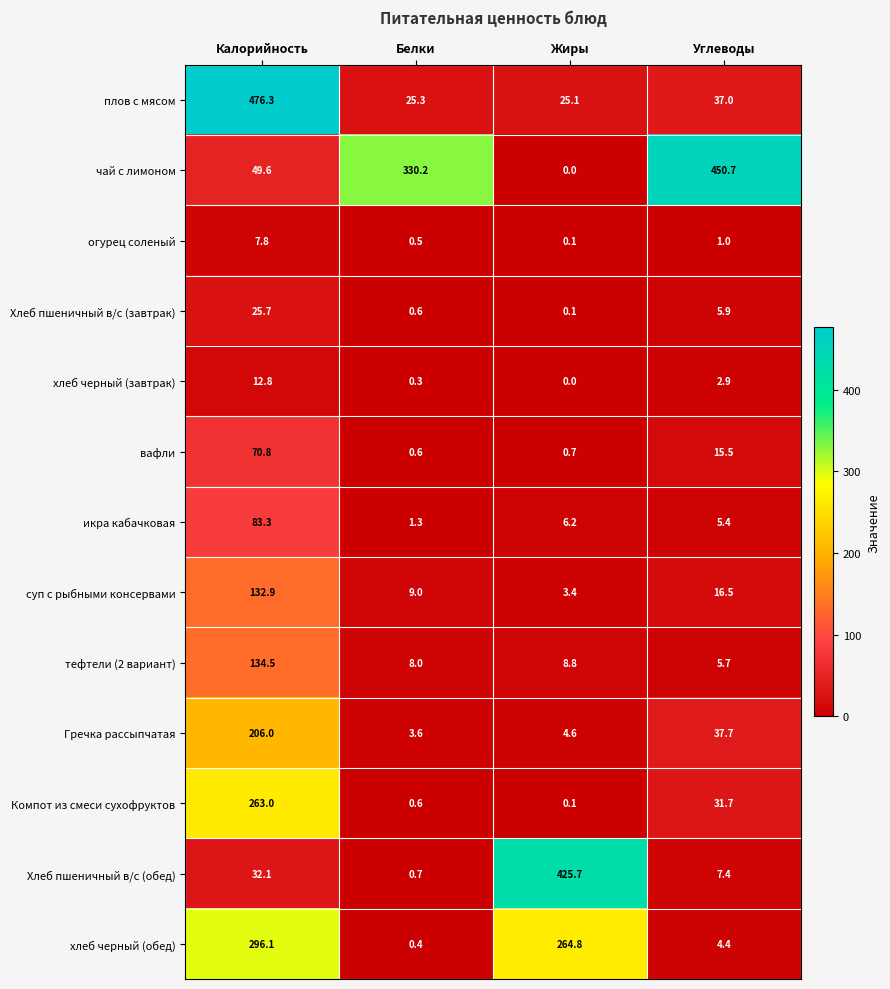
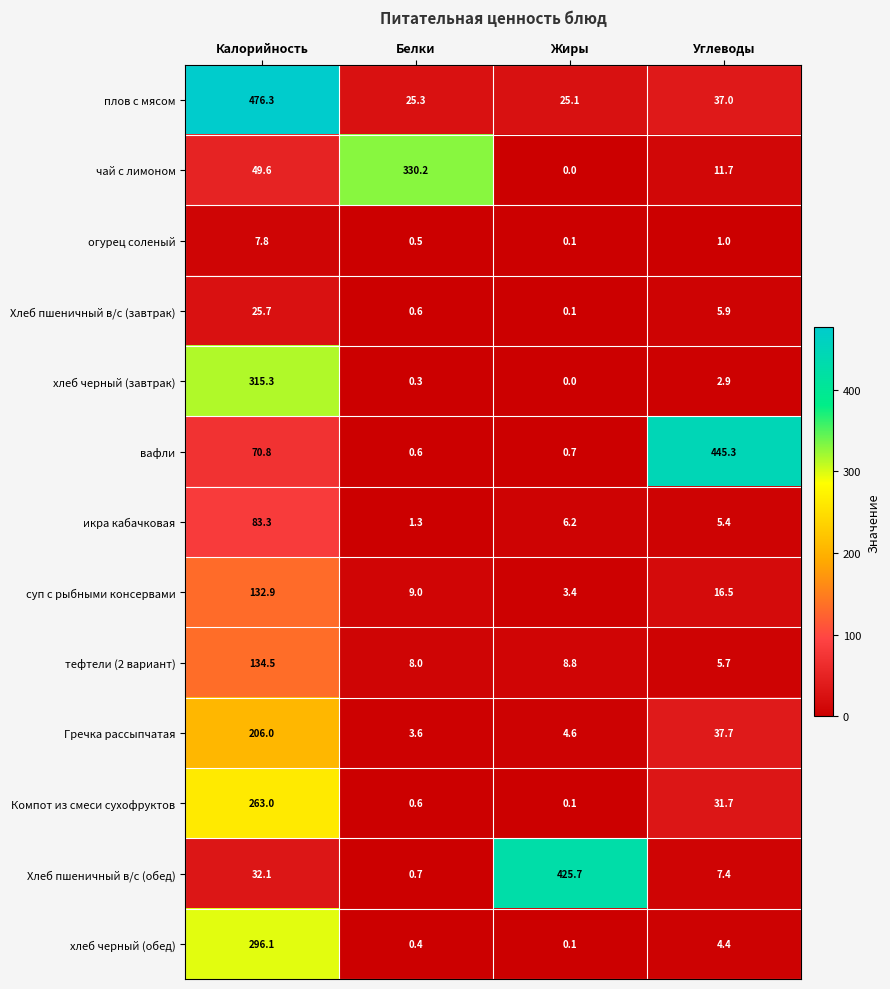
  {
    "плов с мясом": {
      "Калорийность": 476.3,
      "Белки": 25.3,
      "Жиры": 25.1,
      "Углеводы": 37.0
    },
    "чай с лимоном": {
      "Калорийность": 49.6,
      "Белки": 330.2,
      "Жиры": 0.0,
-     "Углеводы": 450.7
+     "Углеводы": 11.7
    },
    "огурец соленый": {
      "Калорийность": 7.8,
      "Белки": 0.5,
      "Жиры": 0.1,
      "Углеводы": 1.0
    },
    "Хлеб пшеничный в/с (завтрак)": {
      "Калорийность": 25.7,
      "Белки": 0.6,
      "Жиры": 0.1,
      "Углеводы": 5.9
    },
    "хлеб черный (завтрак)": {
-     "Калорийность": 12.8,
+     "Калорийность": 315.3,
      "Белки": 0.3,
      "Жиры": 0.0,
      "Углеводы": 2.9
    },
    "вафли": {
      "Калорийность": 70.8,
      "Белки": 0.6,
      "Жиры": 0.7,
-     "Углеводы": 15.5
+     "Углеводы": 445.3
    },
    "икра кабачковая": {
      "Калорийность": 83.3,
      "Белки": 1.3,
      "Жиры": 6.2,
      "Углеводы": 5.4
    },
    "суп с рыбными консервами": {
      "Калорийность": 132.9,
      "Белки": 9.0,
      "Жиры": 3.4,
      "Углеводы": 16.5
    },
    "тефтели (2 вариант)": {
      "Калорийность": 134.5,
      "Белки": 8.0,
      "Жиры": 8.8,
      "Углеводы": 5.7
    },
    "Гречка рассыпчатая": {
      "Калорийность": 206.0,
      "Белки": 3.6,
      "Жиры": 4.6,
      "Углеводы": 37.7
    },
    "Компот из смеси сухофруктов": {
      "Калорийность": 263.0,
      "Белки": 0.6,
      "Жиры": 0.1,
      "Углеводы": 31.7
    },
    "Хлеб пшеничный в/с (обед)": {
      "Калорийность": 32.1,
      "Белки": 0.7,
      "Жиры": 425.7,
      "Углеводы": 7.4
    },
    "хлеб черный (обед)": {
      "Калорийность": 296.1,
      "Белки": 0.4,
-     "Жиры": 264.8,
+     "Жиры": 0.1,
      "Углеводы": 4.4
    }
  }
